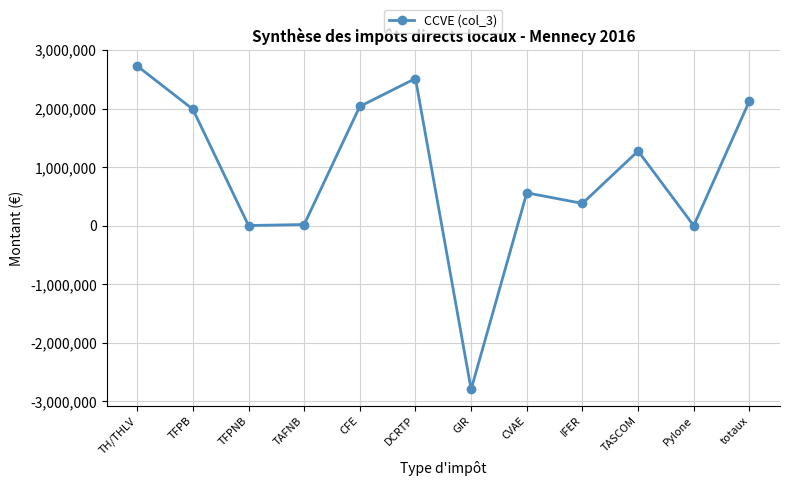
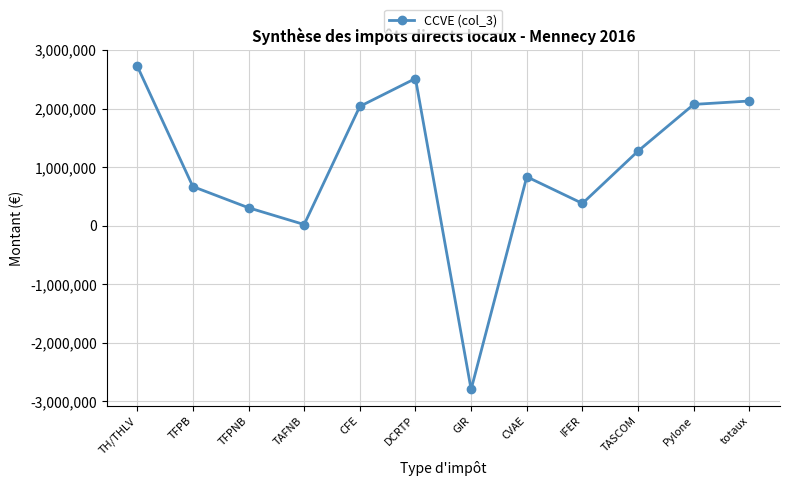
  {
    "TH/THLV": "2,700,000",
-   "TFPB": "2,000,000",
-   "TFPNB": "0",
+   "TFPB": "700,000",
+   "TFPNB": "300,000",
    "TAFNB": "0",
    "CFE": "2,000,000",
    "DCRTP": "2,500,000",
    "GIR": "-2,800,000",
-   "CVAE": "600,000",
+   "CVAE": "800,000",
    "IFER": "400,000",
    "TASCOM": "1,300,000",
-   "Pylone": "0",
+   "Pylone": "2,100,000",
    "totaux": "2,100,000"
  }
